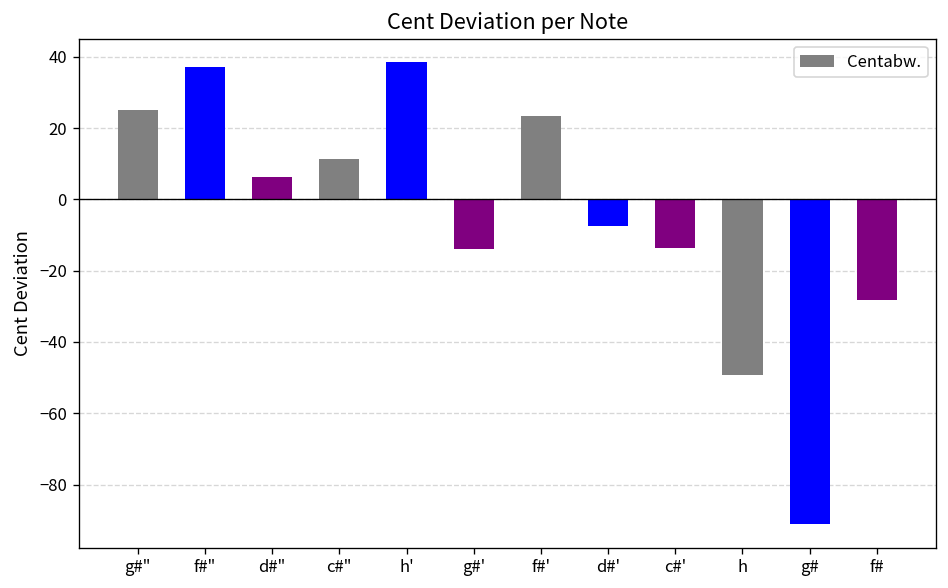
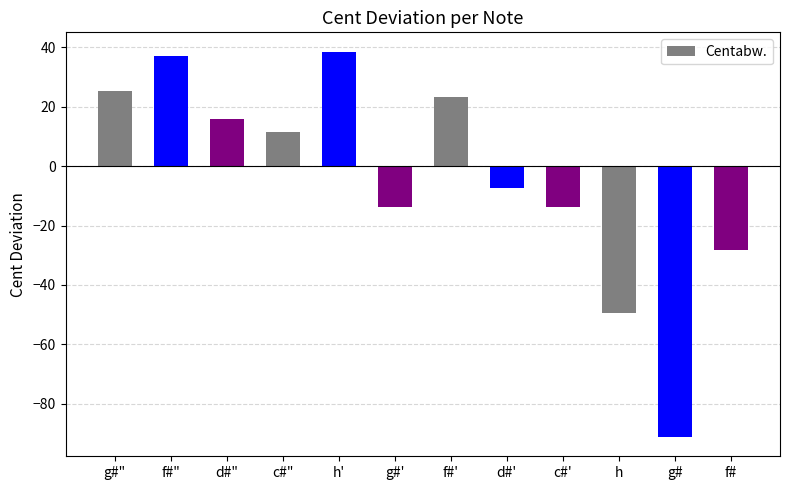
  {
    "g#\"": 25,
    "f#\"": 37,
-   "d#\"": 6,
+   "d#\"": 16,
    "c#\"": 11,
    "h'": 39,
    "g#'": -14,
    "f#'": 23,
    "d#'": -7,
    "c#'": -14,
    "h": -49,
    "g#": -91,
    "f#": -28
  }
